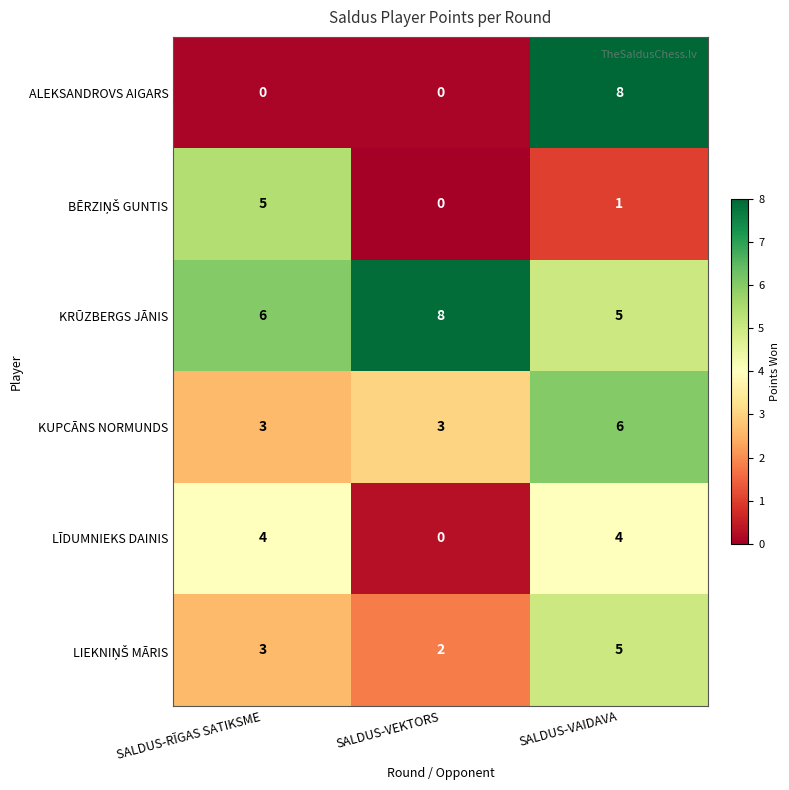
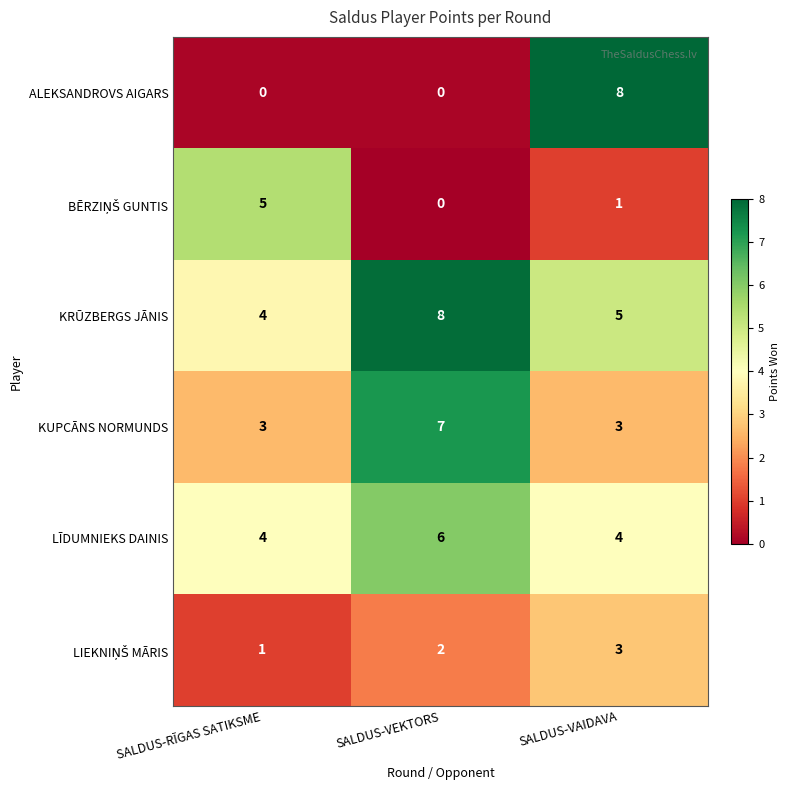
  {
    "ALEKSANDROVS AIGARS": {
      "SALDUS-RĪGAS SATIKSME": 0,
      "SALDUS-VEKTORS": 0
    },
    "BĒRZIŅŠ GUNTIS": {
      "SALDUS-RĪGAS SATIKSME": 5,
      "SALDUS-VEKTORS": 0,
      "SALDUS-VAIDAVA": 1
    },
    "KRŪZBERGS JĀNIS": {
-     "SALDUS-RĪGAS SATIKSME": 6,
+     "SALDUS-RĪGAS SATIKSME": 4,
      "SALDUS-VEKTORS": 8,
      "SALDUS-VAIDAVA": 5
    },
    "KUPCĀNS NORMUNDS": {
      "SALDUS-RĪGAS SATIKSME": 3,
-     "SALDUS-VEKTORS": 3,
-     "SALDUS-VAIDAVA": 6
+     "SALDUS-VEKTORS": 7,
+     "SALDUS-VAIDAVA": 3
    },
    "LĪDUMNIEKS DAINIS": {
      "SALDUS-RĪGAS SATIKSME": 4,
-     "SALDUS-VEKTORS": 0,
+     "SALDUS-VEKTORS": 6,
      "SALDUS-VAIDAVA": 4
    },
    "LIEKNIŅŠ MĀRIS": {
-     "SALDUS-RĪGAS SATIKSME": 3,
+     "SALDUS-RĪGAS SATIKSME": 1,
      "SALDUS-VEKTORS": 2,
-     "SALDUS-VAIDAVA": 5
+     "SALDUS-VAIDAVA": 3
    }
  }
